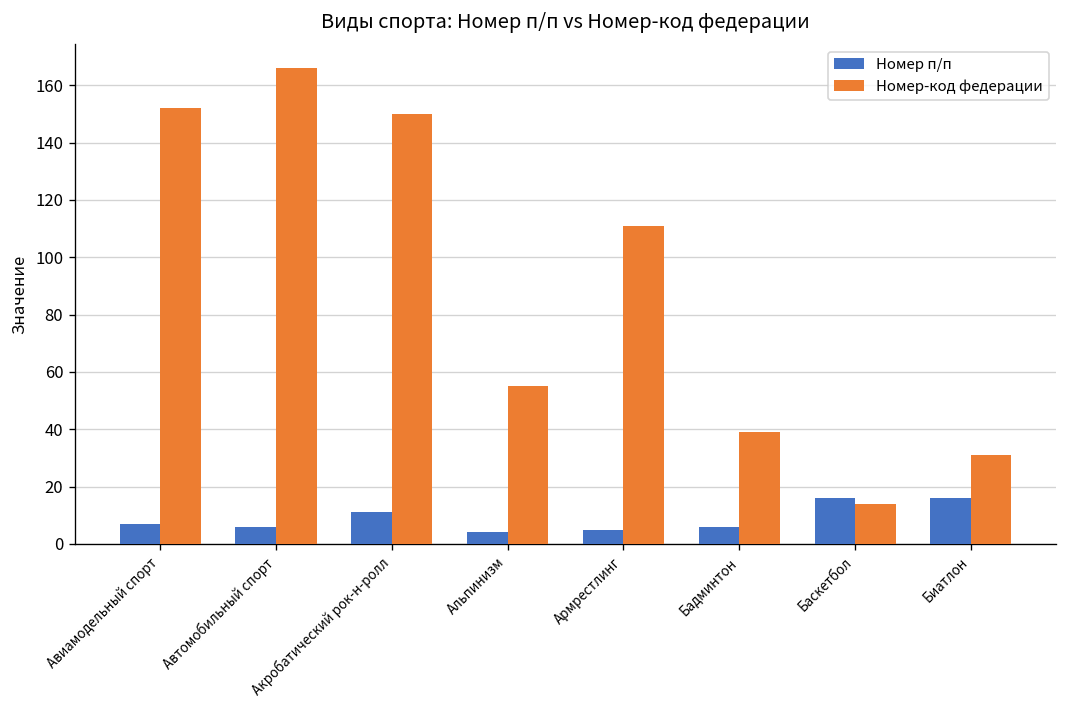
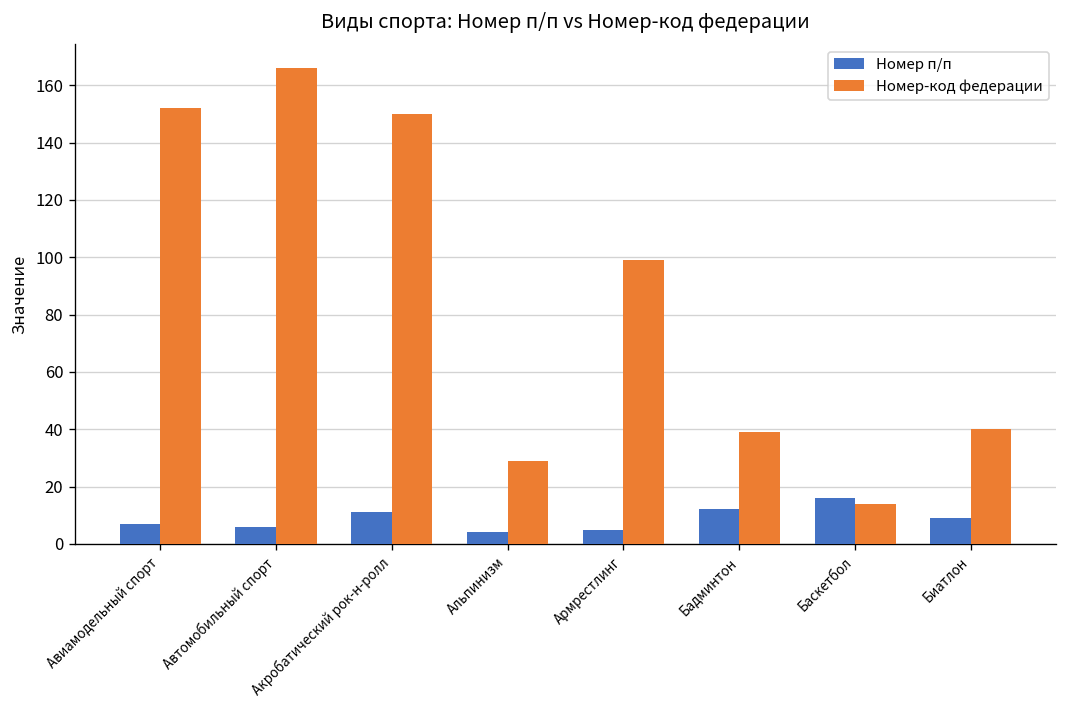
  {
    "Номер п/п": {
      "Авиамодельный спорт": 7,
      "Автомобильный спорт": 6,
      "Акробатический рок-н-ролл": 11,
      "Альпинизм": 4,
      "Армрестлинг": 5,
-     "Бадминтон": 6,
+     "Бадминтон": 12,
      "Баскетбол": 16,
-     "Биатлон": 16
+     "Биатлон": 9
    },
    "Номер-код федерации": {
      "Авиамодельный спорт": 152,
      "Автомобильный спорт": 166,
      "Акробатический рок-н-ролл": 150,
-     "Альпинизм": 55,
-     "Армрестлинг": 111,
+     "Альпинизм": 29,
+     "Армрестлинг": 99,
      "Бадминтон": 39,
      "Баскетбол": 14,
-     "Биатлон": 31
+     "Биатлон": 40
    }
  }
